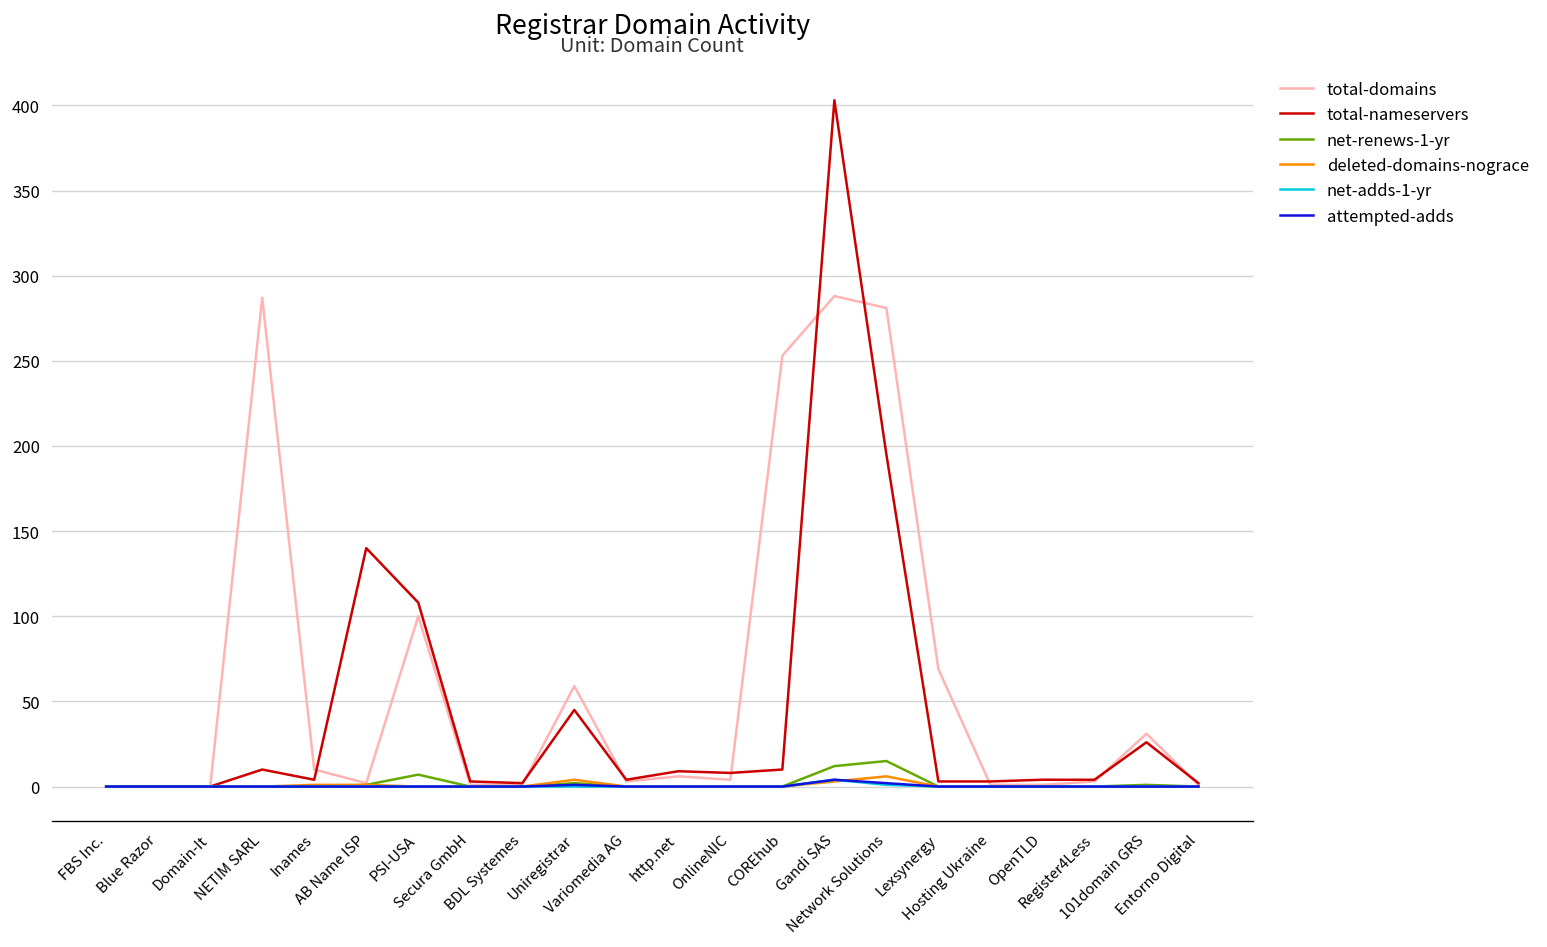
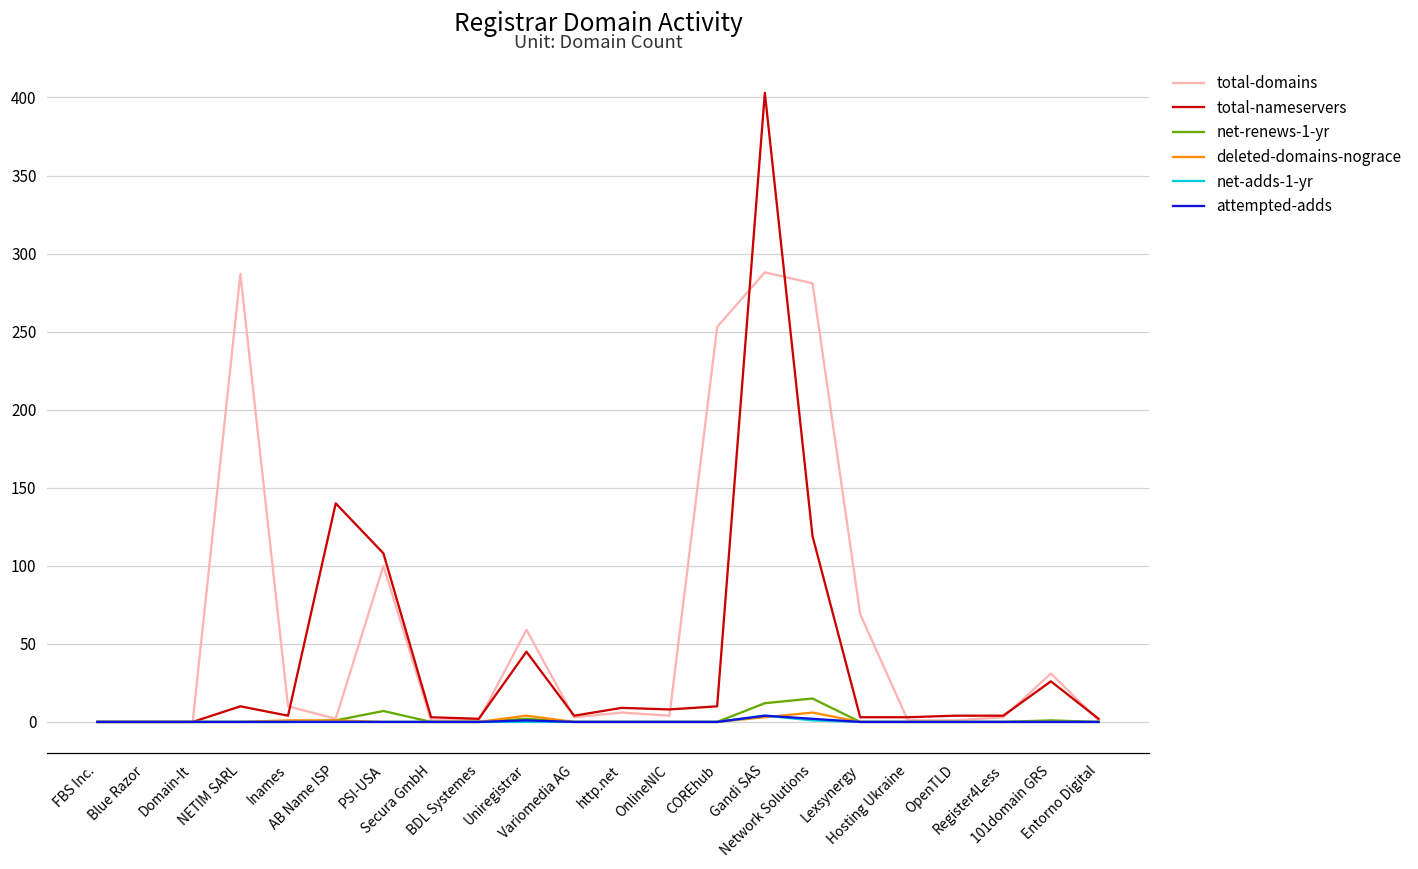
  {
    "total-domains": {
      "NETIM SARL": 287,
      "Inames": 10,
      "PSI-USA": 100,
      "Uniregistrar": 59,
      "http.net": 6,
      "OnlineNIC": 4,
      "COREhub": 253,
      "Gandi SAS": 288,
      "Network Solutions": 281,
      "Lexsynergy": 69,
      "101domain GRS": 31
    },
    "total-nameservers": {
      "NETIM SARL": 10,
      "Inames": 4,
      "AB Name ISP": 140,
      "PSI-USA": 108,
      "Secura GmbH": 3,
      "Uniregistrar": 45,
      "http.net": 9,
      "OnlineNIC": 8,
      "COREhub": 10,
      "Gandi SAS": 403,
-     "Network Solutions": 195,
+     "Network Solutions": 119,
      "Lexsynergy": 3,
      "Hosting Ukraine": 3,
      "OpenTLD": 4,
      "101domain GRS": 26
    },
    "net-renews-1-yr": {
      "PSI-USA": 7,
      "Gandi SAS": 12,
      "Network Solutions": 15
    },
    "deleted-domains-nograce": {
      "Uniregistrar": 4,
      "Network Solutions": 6
    }
  }
